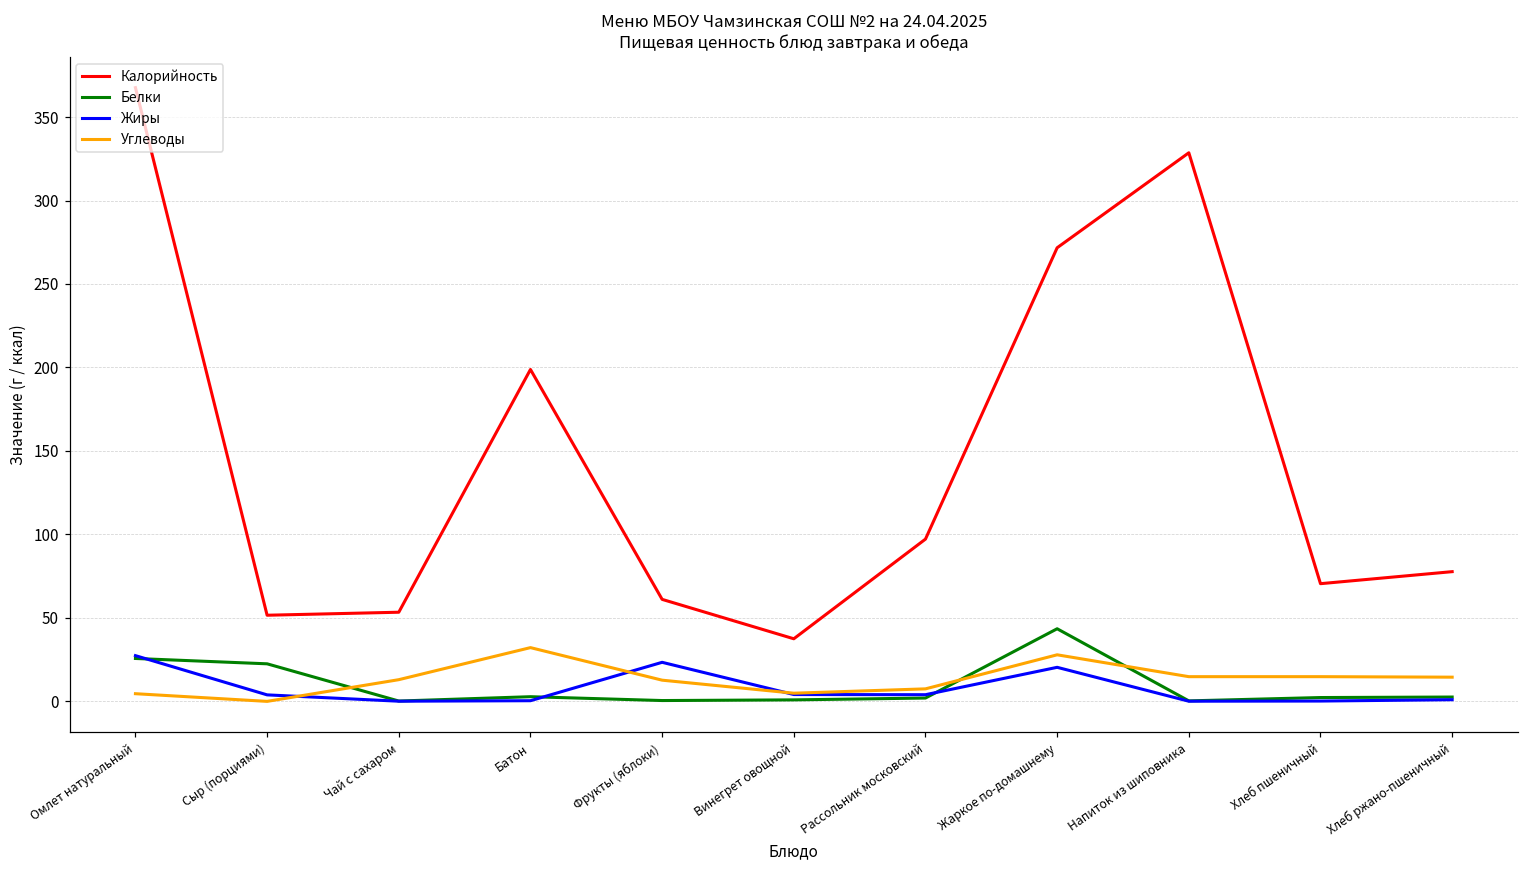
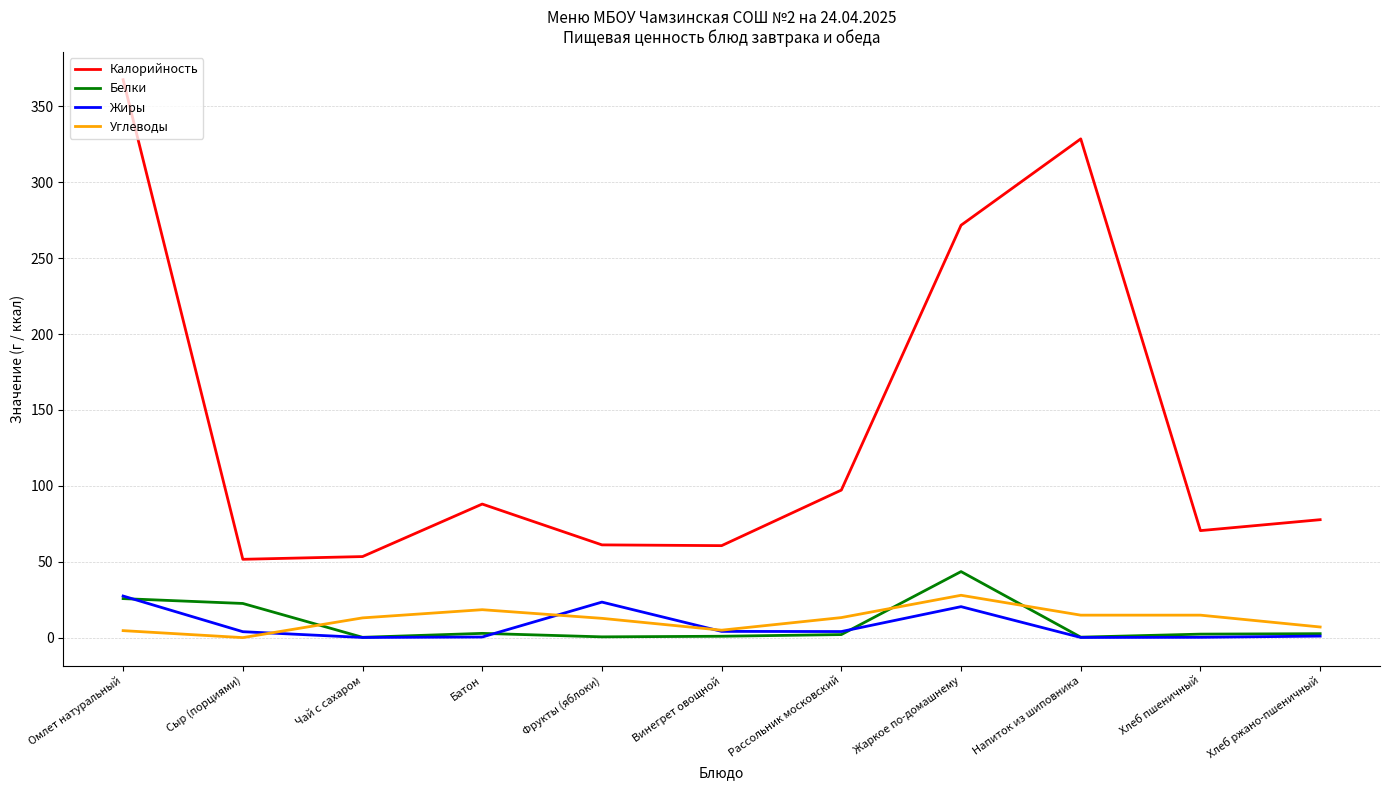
  {
    "Калорийность": {
      "Сыр (порциями)": 52,
      "Чай с сахаром": 53,
-     "Батон": 199,
+     "Батон": 88,
      "Фрукты (яблоки)": 61,
-     "Винегрет овощной": 38,
+     "Винегрет овощной": 61,
      "Рассольник московский": 97,
      "Жаркое по-домашнему": 272,
      "Напиток из шиповника": 329,
      "Хлеб пшеничный": 71,
      "Хлеб ржано-пшеничный": 78
    },
    "Белки": {
      "Омлет натуральный": 26,
      "Сыр (порциями)": 23,
      "Батон": 3,
      "Фрукты (яблоки)": 1,
      "Винегрет овощной": 1,
      "Рассольник московский": 2,
      "Жаркое по-домашнему": 44,
      "Хлеб пшеничный": 2
    },
    "Жиры": {
      "Омлет натуральный": 27,
      "Сыр (порциями)": 4,
      "Батон": 0,
      "Фрукты (яблоки)": 23,
      "Рассольник московский": 4,
      "Жаркое по-домашнему": 20,
      "Хлеб пшеничный": 0
    },
    "Углеводы": {
      "Омлет натуральный": 5,
      "Сыр (порциями)": 0,
      "Чай с сахаром": 13,
-     "Батон": 32,
+     "Батон": 18,
      "Фрукты (яблоки)": 13,
-     "Рассольник московский": 8,
+     "Рассольник московский": 13,
      "Жаркое по-домашнему": 28,
      "Напиток из шиповника": 15,
      "Хлеб пшеничный": 15,
-     "Хлеб ржано-пшеничный": 15
+     "Хлеб ржано-пшеничный": 7
    }
  }
